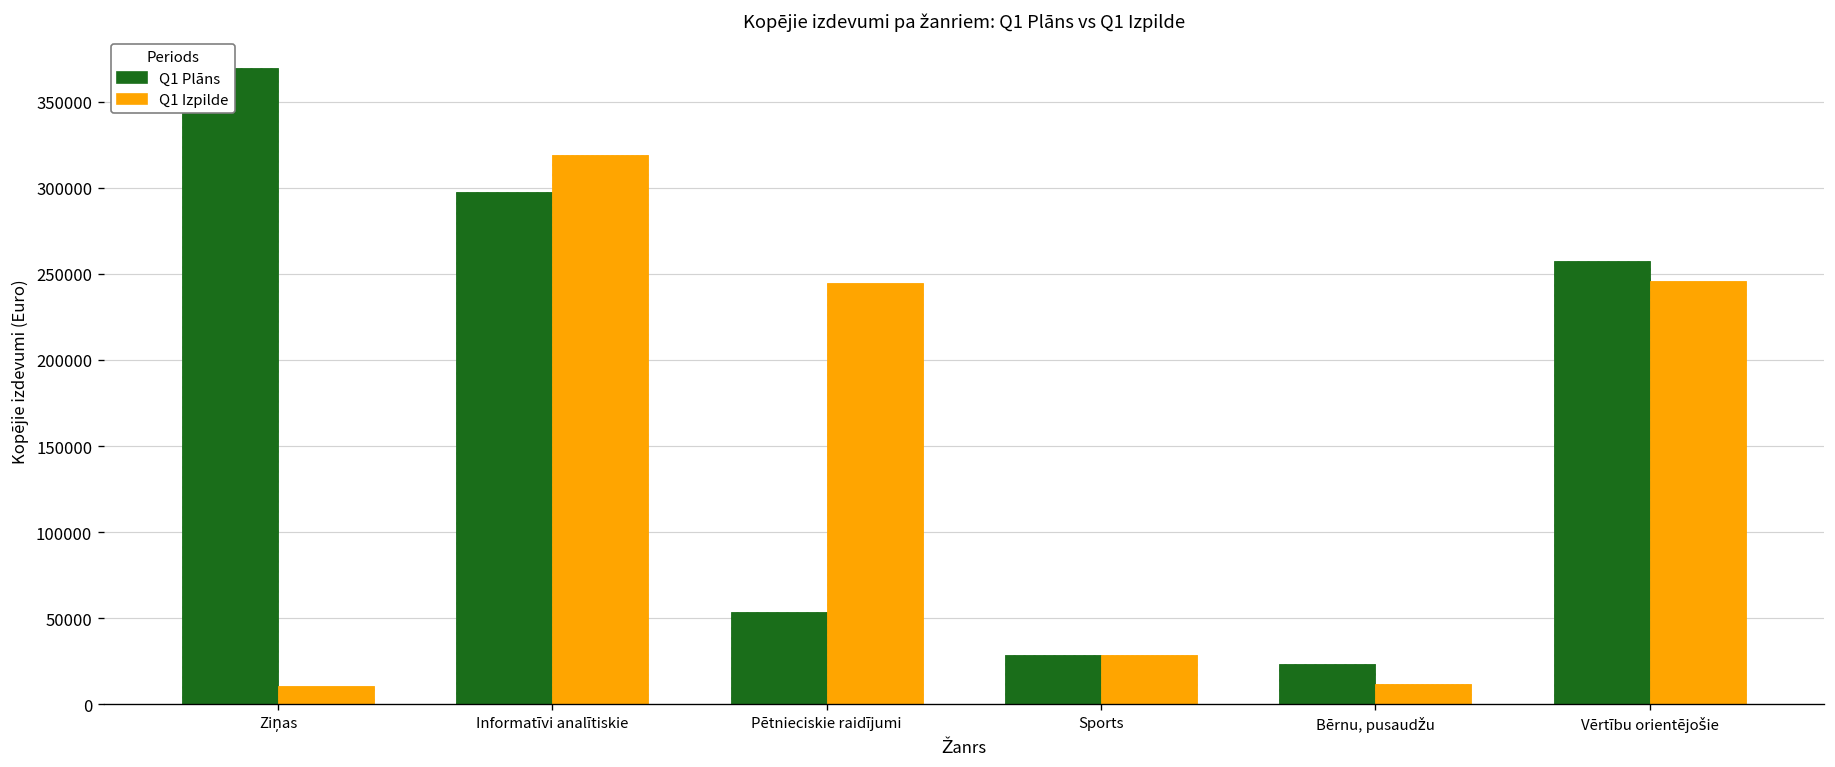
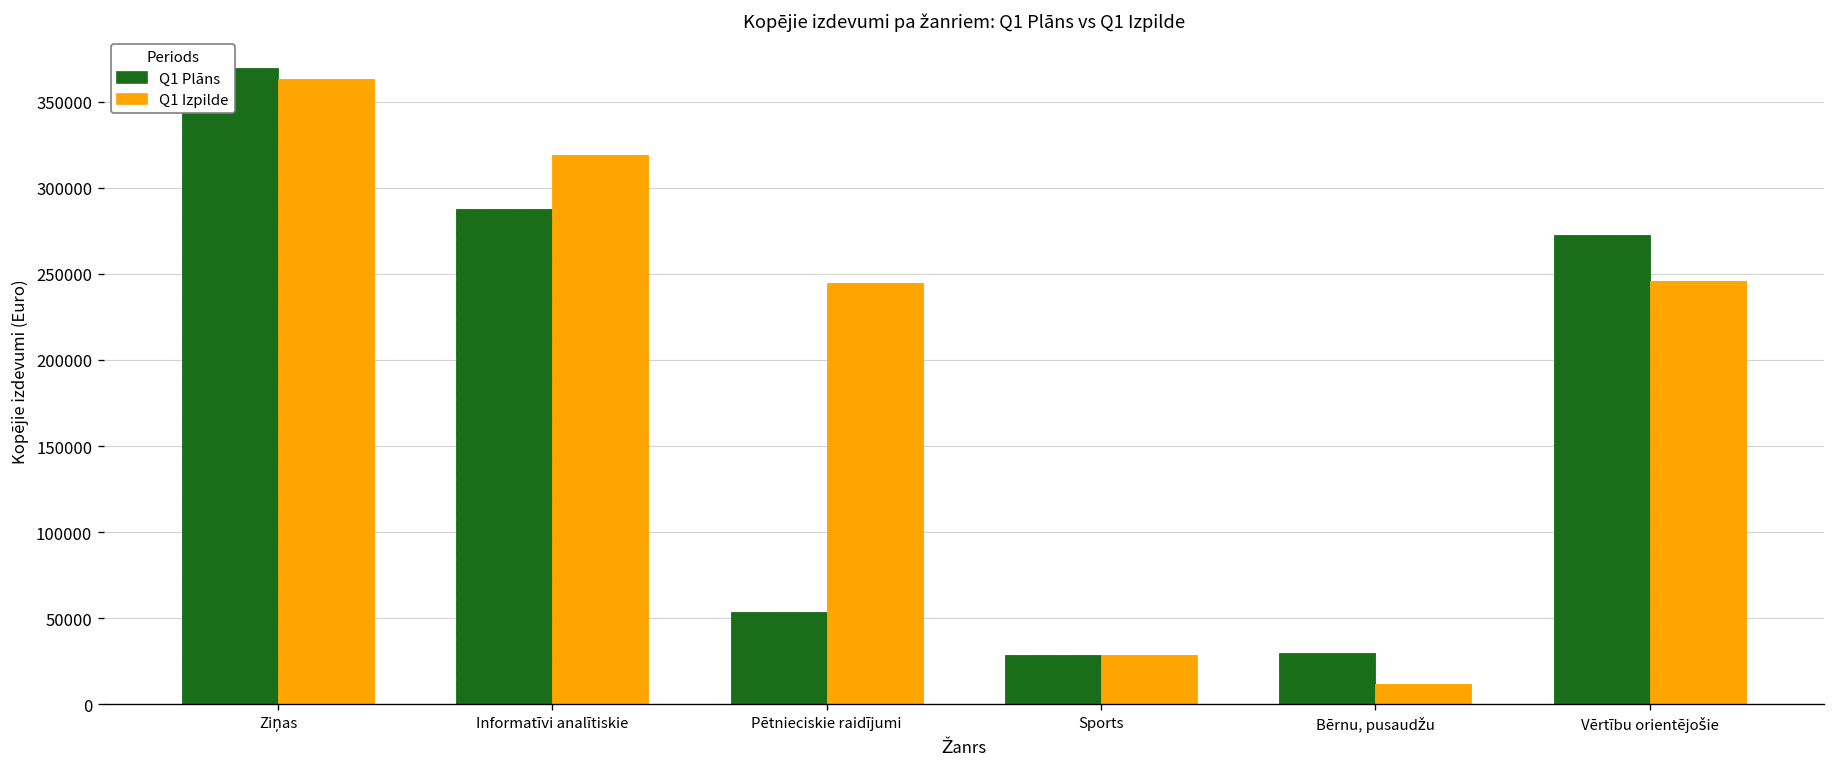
  {
    "Q1 Plāns": {
-     "Informatīvi analītiskie": 297000,
+     "Informatīvi analītiskie": 288000,
      "Pētnieciskie raidījumi": 53000,
      "Sports": 29000,
-     "Bērnu, pusaudžu": 24000,
-     "Vērtību orientējošie": 258000
+     "Bērnu, pusaudžu": 30000,
+     "Vērtību orientējošie": 272000
    },
    "Q1 Izpilde": {
-     "Ziņas": 11000,
+     "Ziņas": 363000,
      "Informatīvi analītiskie": 319000,
      "Pētnieciskie raidījumi": 245000,
      "Sports": 29000,
      "Bērnu, pusaudžu": 12000,
      "Vērtību orientējošie": 246000
    }
  }
